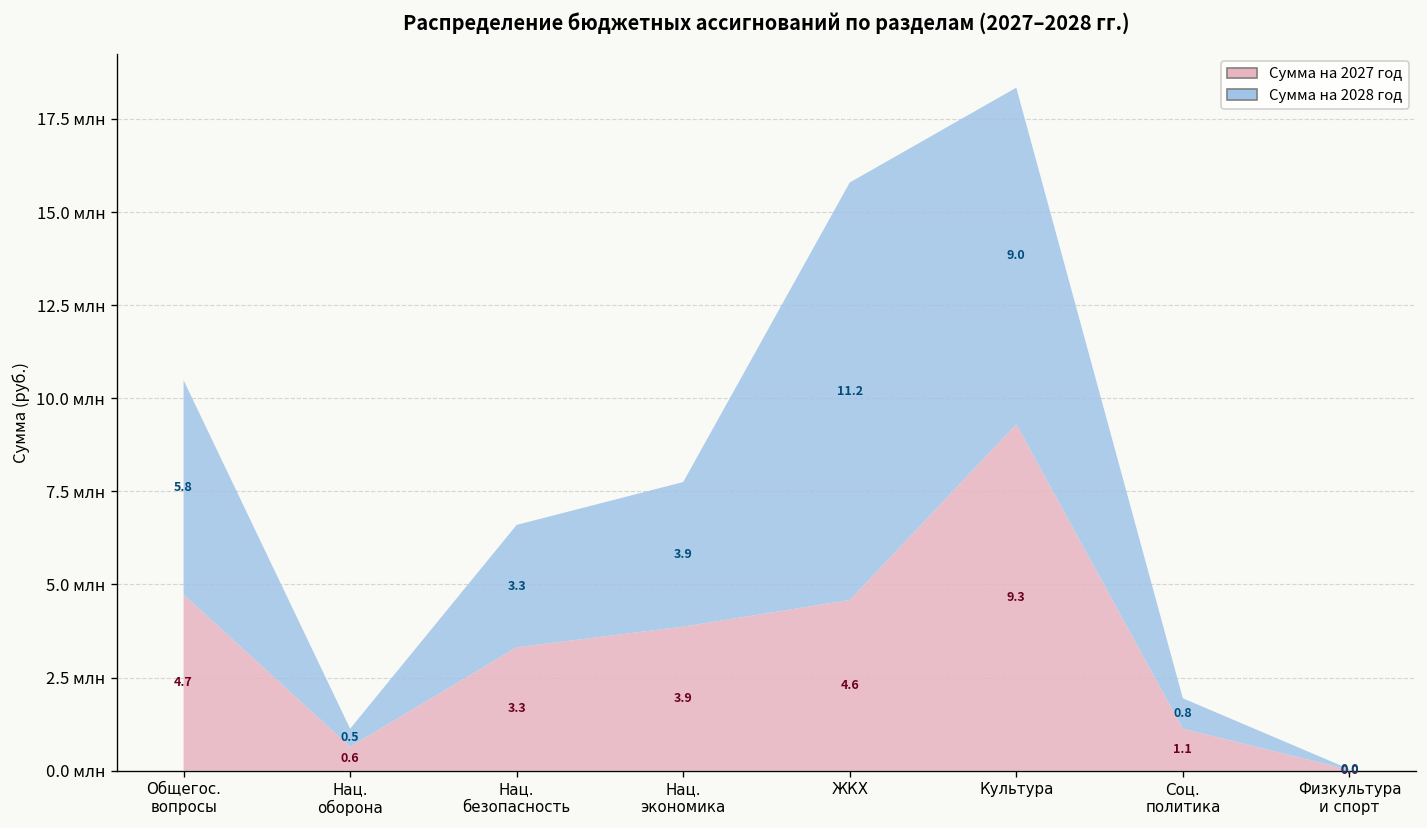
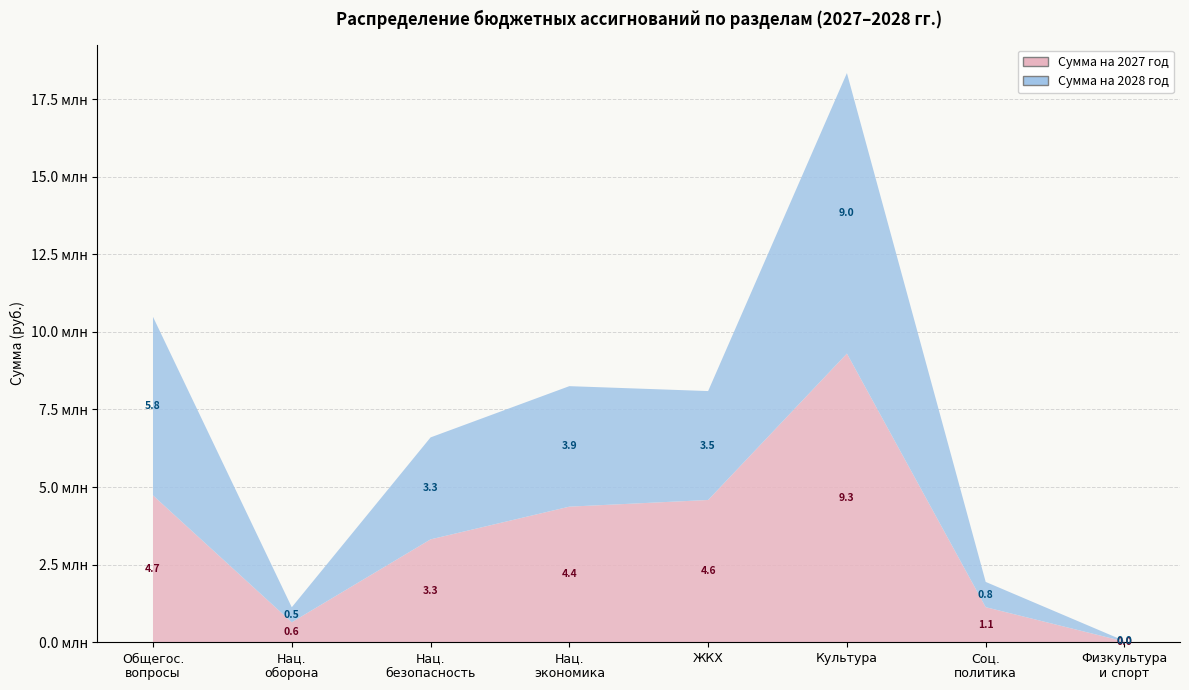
  {
    "Сумма на 2027 год": {
-     "Нац. экономика": 3.9
+     "Нац. экономика": 4.4
    },
    "Сумма на 2028 год": {
-     "ЖКХ": 11.2
+     "ЖКХ": 3.5
    }
  }
